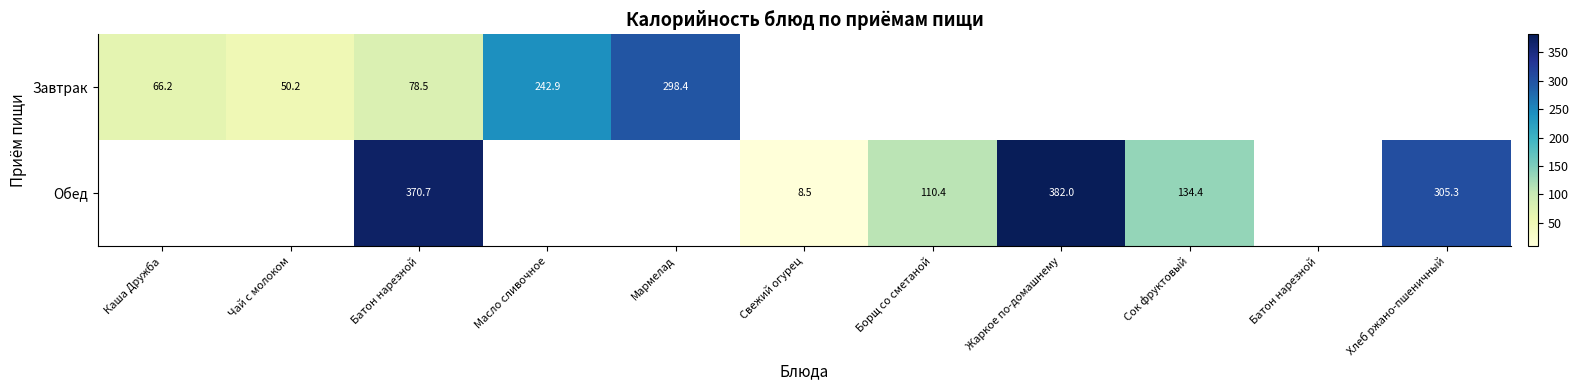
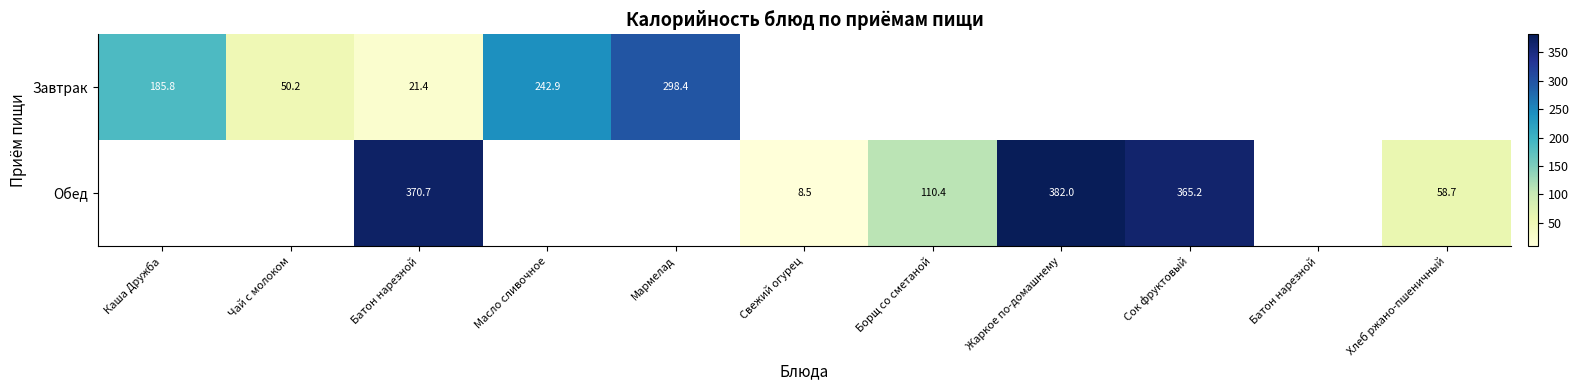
  {
    "Завтрак": {
-     "Каша Дружба": 66.2,
+     "Каша Дружба": 185.8,
      "Чай с молоком": 50.2,
-     "Батон нарезной": 78.5,
+     "Батон нарезной": 21.4,
      "Масло сливочное": 242.9,
      "Мармелад": 298.4
    },
    "Обед": {
      "Батон нарезной": 370.7,
      "Свежий огурец": 8.5,
      "Борщ со сметаной": 110.4,
      "Жаркое по-домашнему": 382.0,
-     "Сок фруктовый": 134.4,
-     "Хлеб ржано-пшеничный": 305.3
+     "Сок фруктовый": 365.2,
+     "Хлеб ржано-пшеничный": 58.7
    }
  }
